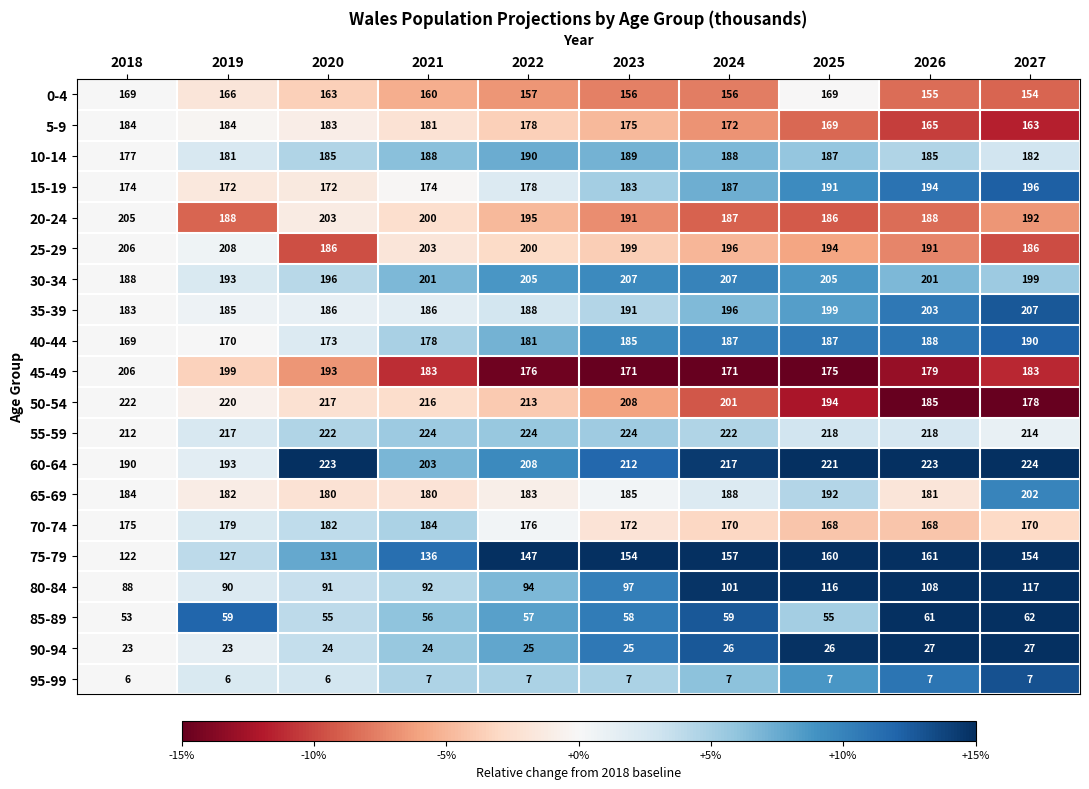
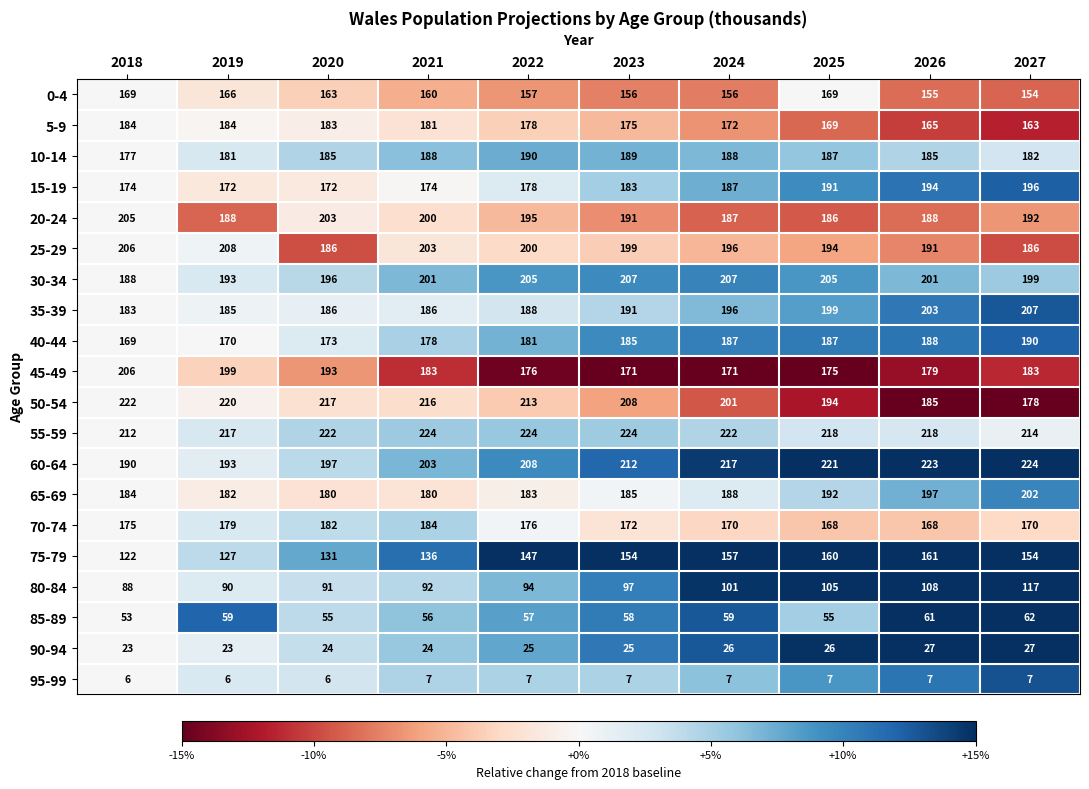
  {
    "0-4": {
      "2018": 169,
      "2019": 166,
      "2020": 163,
      "2021": 160,
      "2022": 157,
      "2023": 156,
      "2024": 156,
      "2025": 169,
      "2026": 155,
      "2027": 154
    },
    "5-9": {
      "2018": 184,
      "2019": 184,
      "2020": 183,
      "2021": 181,
      "2022": 178,
      "2023": 175,
      "2024": 172,
      "2025": 169,
      "2026": 165,
      "2027": 163
    },
    "10-14": {
      "2018": 177,
      "2019": 181,
      "2020": 185,
      "2021": 188,
      "2022": 190,
      "2023": 189,
      "2024": 188,
      "2025": 187,
      "2026": 185,
      "2027": 182
    },
    "15-19": {
      "2018": 174,
      "2019": 172,
      "2020": 172,
      "2021": 174,
      "2022": 178,
      "2023": 183,
      "2024": 187,
      "2025": 191,
      "2026": 194,
      "2027": 196
    },
    "20-24": {
      "2018": 205,
      "2019": 188,
      "2020": 203,
      "2021": 200,
      "2022": 195,
      "2023": 191,
      "2024": 187,
      "2025": 186,
      "2026": 188,
      "2027": 192
    },
    "25-29": {
      "2018": 206,
      "2019": 208,
      "2020": 186,
      "2021": 203,
      "2022": 200,
      "2023": 199,
      "2024": 196,
      "2025": 194,
      "2026": 191,
      "2027": 186
    },
    "30-34": {
      "2018": 188,
      "2019": 193,
      "2020": 196,
      "2021": 201,
      "2022": 205,
      "2023": 207,
      "2024": 207,
      "2025": 205,
      "2026": 201,
      "2027": 199
    },
    "35-39": {
      "2018": 183,
      "2019": 185,
      "2020": 186,
      "2021": 186,
      "2022": 188,
      "2023": 191,
      "2024": 196,
      "2025": 199,
      "2026": 203,
      "2027": 207
    },
    "40-44": {
      "2018": 169,
      "2019": 170,
      "2020": 173,
      "2021": 178,
      "2022": 181,
      "2023": 185,
      "2024": 187,
      "2025": 187,
      "2026": 188,
      "2027": 190
    },
    "45-49": {
      "2018": 206,
      "2019": 199,
      "2020": 193,
      "2021": 183,
      "2022": 176,
      "2023": 171,
      "2024": 171,
      "2025": 175,
      "2026": 179,
      "2027": 183
    },
    "50-54": {
      "2018": 222,
      "2019": 220,
      "2020": 217,
      "2021": 216,
      "2022": 213,
      "2023": 208,
      "2024": 201,
      "2025": 194,
      "2026": 185,
      "2027": 178
    },
    "55-59": {
      "2018": 212,
      "2019": 217,
      "2020": 222,
      "2021": 224,
      "2022": 224,
      "2023": 224,
      "2024": 222,
      "2025": 218,
      "2026": 218,
      "2027": 214
    },
    "60-64": {
      "2018": 190,
      "2019": 193,
-     "2020": 223,
+     "2020": 197,
      "2021": 203,
      "2022": 208,
      "2023": 212,
      "2024": 217,
      "2025": 221,
      "2026": 223,
      "2027": 224
    },
    "65-69": {
      "2018": 184,
      "2019": 182,
      "2020": 180,
      "2021": 180,
      "2022": 183,
      "2023": 185,
      "2024": 188,
      "2025": 192,
-     "2026": 181,
+     "2026": 197,
      "2027": 202
    },
    "70-74": {
      "2018": 175,
      "2019": 179,
      "2020": 182,
      "2021": 184,
      "2022": 176,
      "2023": 172,
      "2024": 170,
      "2025": 168,
      "2026": 168,
      "2027": 170
    },
    "75-79": {
      "2018": 122,
      "2019": 127,
      "2020": 131,
      "2021": 136,
      "2022": 147,
      "2023": 154,
      "2024": 157,
      "2025": 160,
      "2026": 161,
      "2027": 154
    },
    "80-84": {
      "2018": 88,
      "2019": 90,
      "2020": 91,
      "2021": 92,
      "2022": 94,
      "2023": 97,
      "2024": 101,
-     "2025": 116,
+     "2025": 105,
      "2026": 108,
      "2027": 117
    },
    "85-89": {
      "2018": 53,
      "2019": 59,
      "2020": 55,
      "2021": 56,
      "2022": 57,
      "2023": 58,
      "2024": 59,
      "2025": 55,
      "2026": 61,
      "2027": 62
    },
    "90-94": {
      "2018": 23,
      "2019": 23,
      "2020": 24,
      "2021": 24,
      "2022": 25,
      "2023": 25,
      "2024": 26,
      "2025": 26,
      "2026": 27,
      "2027": 27
    },
    "95-99": {
      "2018": 6,
      "2019": 6,
      "2020": 6,
      "2021": 7,
      "2022": 7,
      "2023": 7,
      "2024": 7,
      "2025": 7,
      "2026": 7,
      "2027": 7
    }
  }
